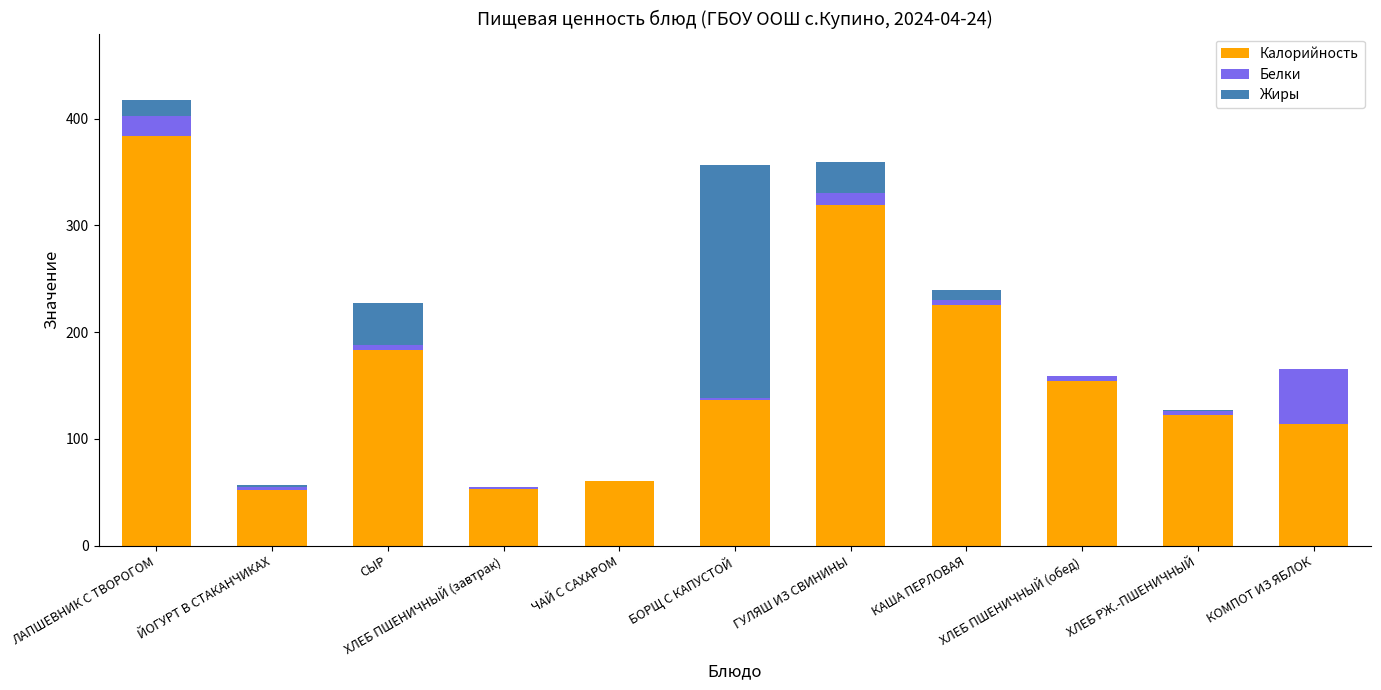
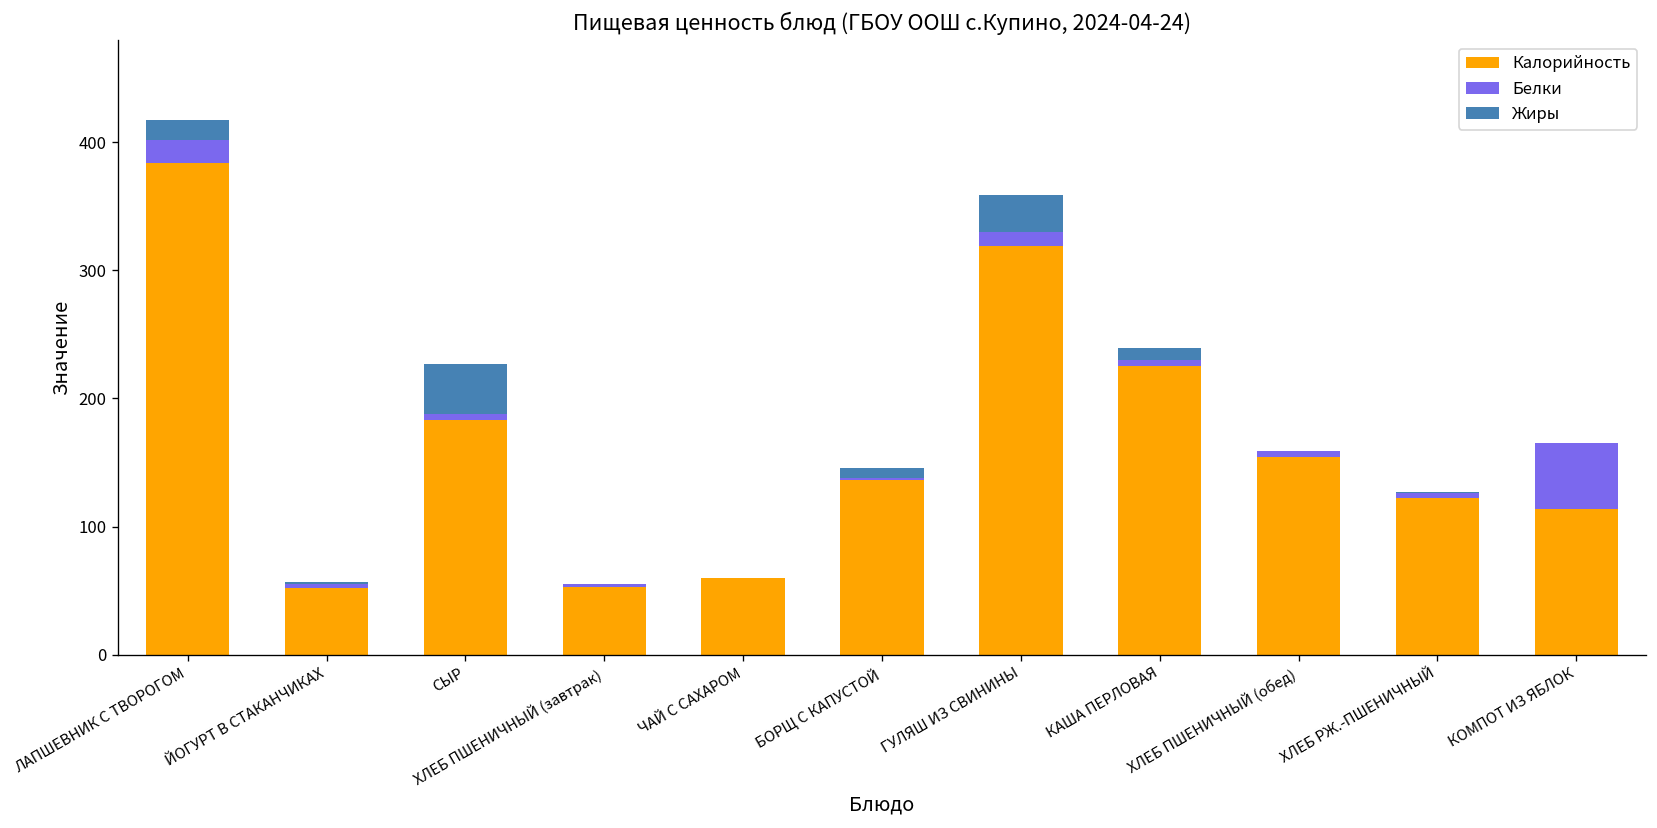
  {
    "Калорийность": {
      "ЛАПШЕВНИК С ТВОРОГОМ": 384,
      "ЙОГУРТ В СТАКАНЧИКАХ": 52,
      "СЫР": 183,
      "ХЛЕБ ПШЕНИЧНЫЙ (завтрак)": 53,
      "ЧАЙ С САХАРОМ": 60,
      "БОРЩ С КАПУСТОЙ": 136,
      "ГУЛЯШ ИЗ СВИНИНЫ": 319,
      "КАША ПЕРЛОВАЯ": 225,
      "ХЛЕБ ПШЕНИЧНЫЙ (обед)": 154,
      "ХЛЕБ РЖ.-ПШЕНИЧНЫЙ": 122,
      "КОМПОТ ИЗ ЯБЛОК": 114
    },
    "Белки": {
      "ЛАПШЕВНИК С ТВОРОГОМ": 18,
      "ЙОГУРТ В СТАКАНЧИКАХ": 3,
      "СЫР": 5,
      "ЧАЙ С САХАРОМ": 0,
      "ГУЛЯШ ИЗ СВИНИНЫ": 11,
      "КАША ПЕРЛОВАЯ": 5,
      "ХЛЕБ ПШЕНИЧНЫЙ (обед)": 5,
      "ХЛЕБ РЖ.-ПШЕНИЧНЫЙ": 4,
      "КОМПОТ ИЗ ЯБЛОК": 51
    },
    "Жиры": {
      "ЛАПШЕВНИК С ТВОРОГОМ": 15,
      "СЫР": 39,
      "ХЛЕБ ПШЕНИЧНЫЙ (завтрак)": 0,
      "ЧАЙ С САХАРОМ": 0,
-     "БОРЩ С КАПУСТОЙ": 218,
+     "БОРЩ С КАПУСТОЙ": 8,
      "ГУЛЯШ ИЗ СВИНИНЫ": 29,
      "КАША ПЕРЛОВАЯ": 9,
      "ХЛЕБ ПШЕНИЧНЫЙ (обед)": 0,
      "КОМПОТ ИЗ ЯБЛОК": 0
    }
  }
